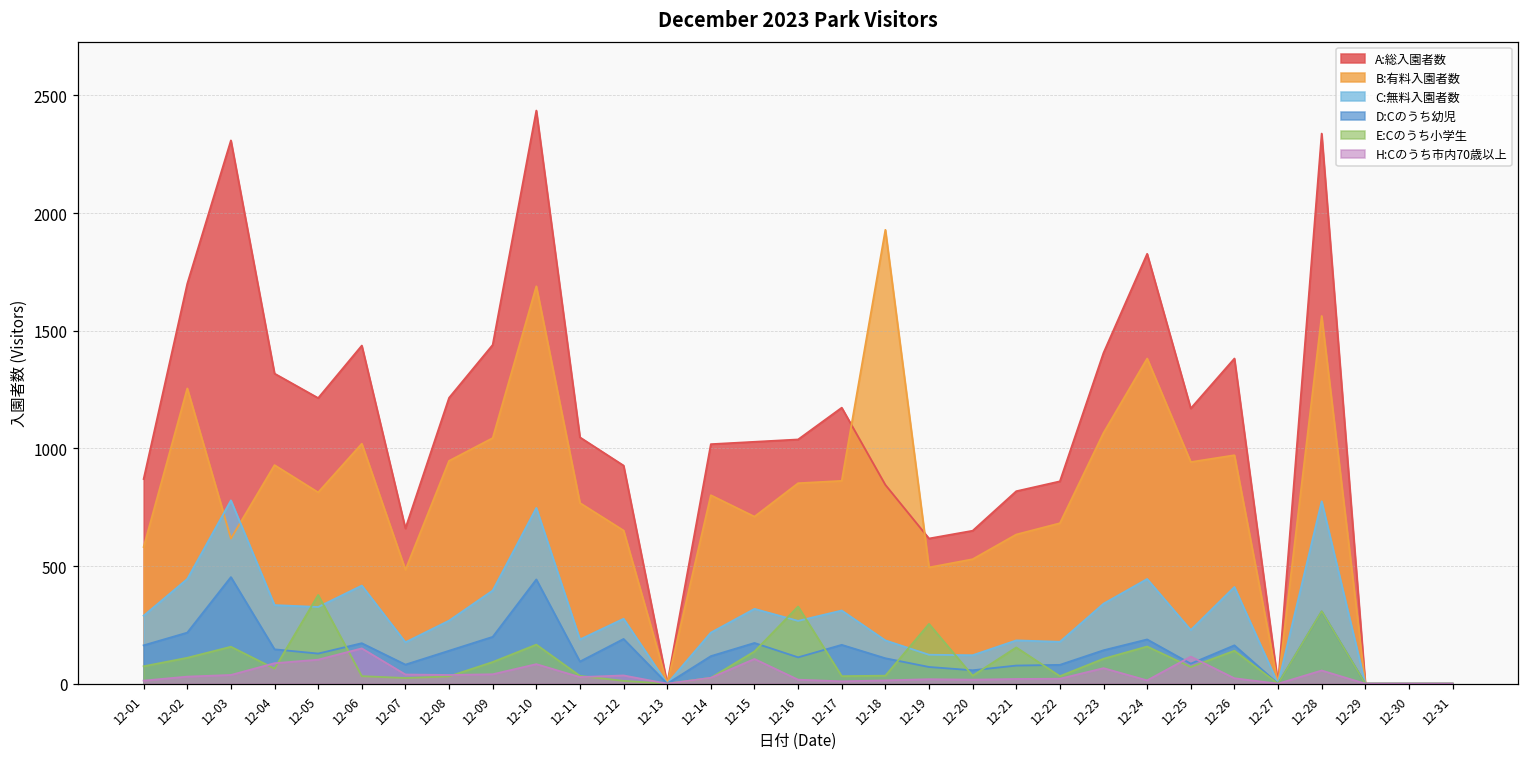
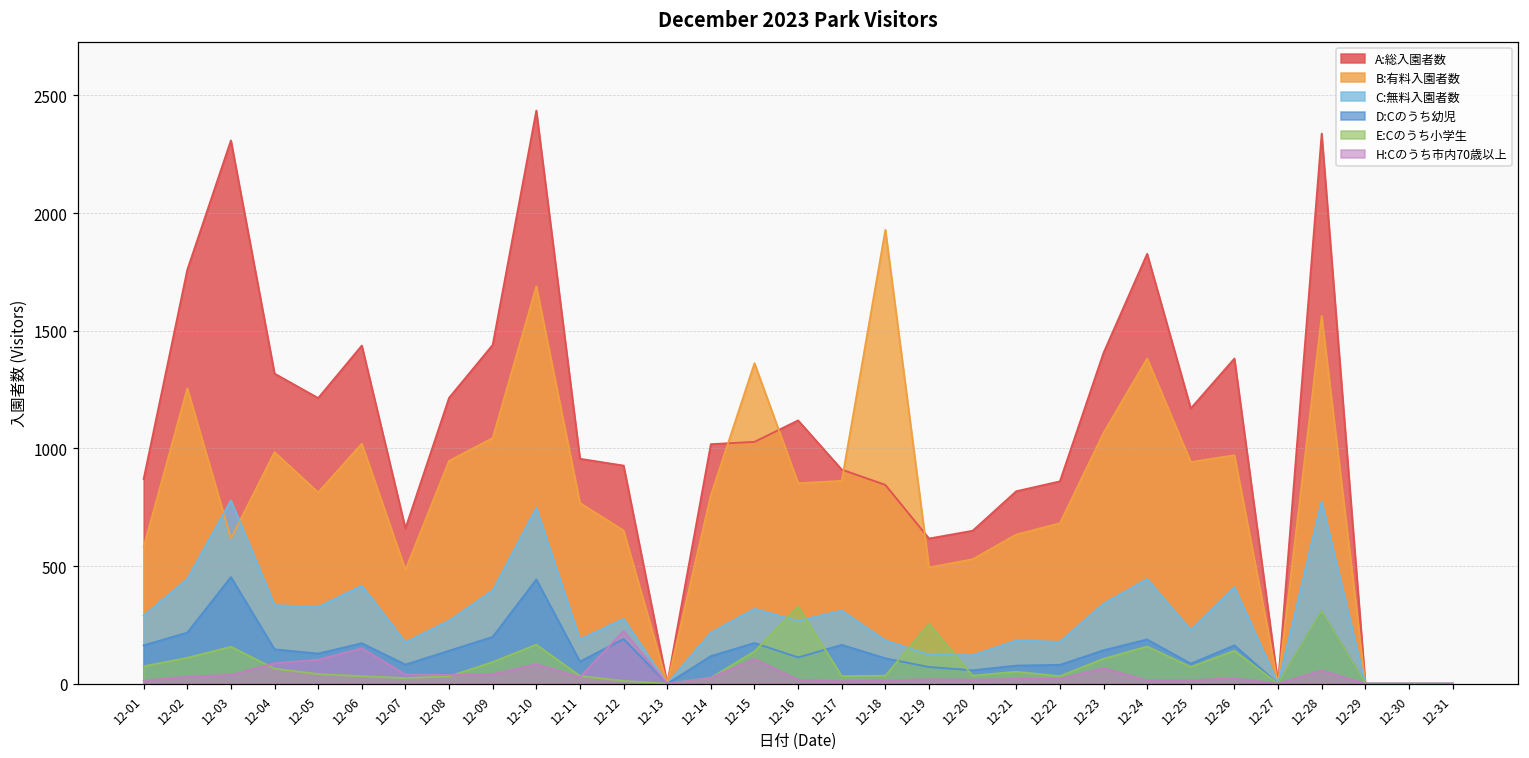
  {
    "A:総入園者数": {
      "12-01": 870,
-     "12-02": 1700,
+     "12-02": 1760,
      "12-03": 2310,
      "12-04": 1320,
      "12-05": 1210,
      "12-06": 1440,
      "12-07": 660,
      "12-08": 1220,
      "12-09": 1440,
      "12-10": 2440,
-     "12-11": 1050,
+     "12-11": 960,
      "12-12": 930,
      "12-14": 1020,
      "12-15": 1030,
-     "12-16": 1040,
-     "12-17": 1170,
+     "12-16": 1120,
+     "12-17": 910,
      "12-18": 850,
      "12-19": 620,
      "12-20": 650,
      "12-21": 820,
      "12-22": 860,
      "12-23": 1410,
      "12-24": 1830,
      "12-25": 1170,
      "12-26": 1380,
      "12-28": 2340
    },
    "B:有料入園者数": {
      "12-01": 580,
      "12-02": 1260,
      "12-03": 620,
-     "12-04": 930,
+     "12-04": 980,
      "12-05": 810,
      "12-06": 1020,
      "12-07": 480,
      "12-08": 950,
      "12-09": 1040,
      "12-10": 1690,
      "12-11": 770,
      "12-12": 650,
      "12-14": 800,
-     "12-15": 710,
+     "12-15": 1360,
      "12-16": 850,
      "12-17": 860,
      "12-18": 1930,
      "12-19": 490,
      "12-20": 530,
      "12-21": 630,
      "12-22": 680,
      "12-23": 1070,
      "12-24": 1380,
      "12-25": 940,
      "12-26": 970,
      "12-28": 1560
    },
    "E:Cのうち小学生": {
      "12-01": 70,
      "12-02": 110,
      "12-03": 160,
      "12-04": 60,
-     "12-05": 380,
+     "12-05": 40,
      "12-06": 30,
      "12-07": 20,
      "12-09": 90,
      "12-10": 170,
      "12-12": 10,
      "12-15": 140,
      "12-16": 330,
      "12-17": 30,
      "12-18": 30,
      "12-19": 250,
      "12-20": 30,
-     "12-21": 150,
+     "12-21": 50,
      "12-23": 110,
      "12-24": 160,
      "12-25": 70,
      "12-26": 140
    },
    "H:Cのうち市内70歳以上": {
      "12-01": 10,
      "12-02": 30,
      "12-03": 40,
      "12-04": 90,
      "12-05": 100,
      "12-06": 150,
      "12-07": 40,
      "12-09": 40,
      "12-10": 80,
-     "12-12": 40,
+     "12-12": 220,
      "12-15": 110,
      "12-16": 20,
      "12-17": 10,
      "12-18": 10,
      "12-19": 20,
      "12-20": 20,
      "12-21": 20,
      "12-23": 70,
      "12-24": 10,
-     "12-25": 120,
+     "12-25": 20,
      "12-26": 20,
      "12-28": 60
    }
  }
